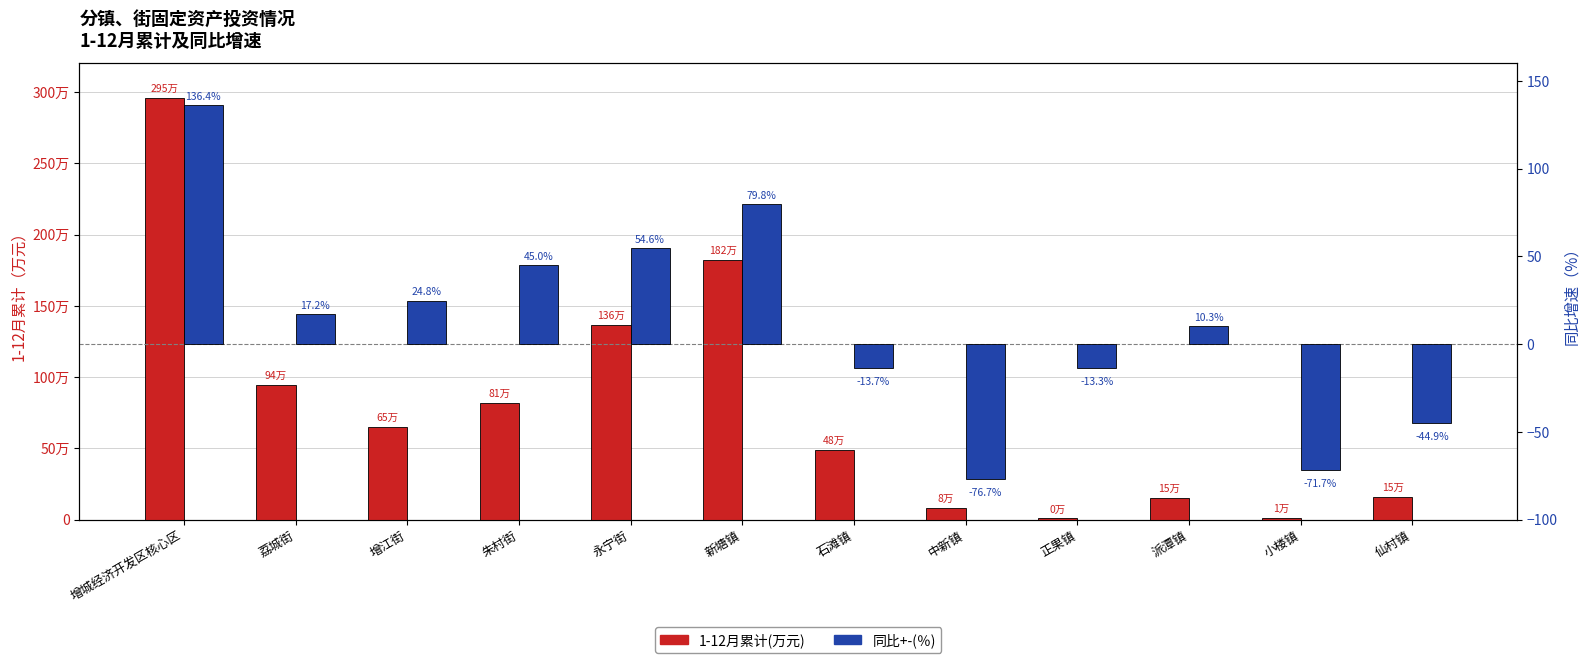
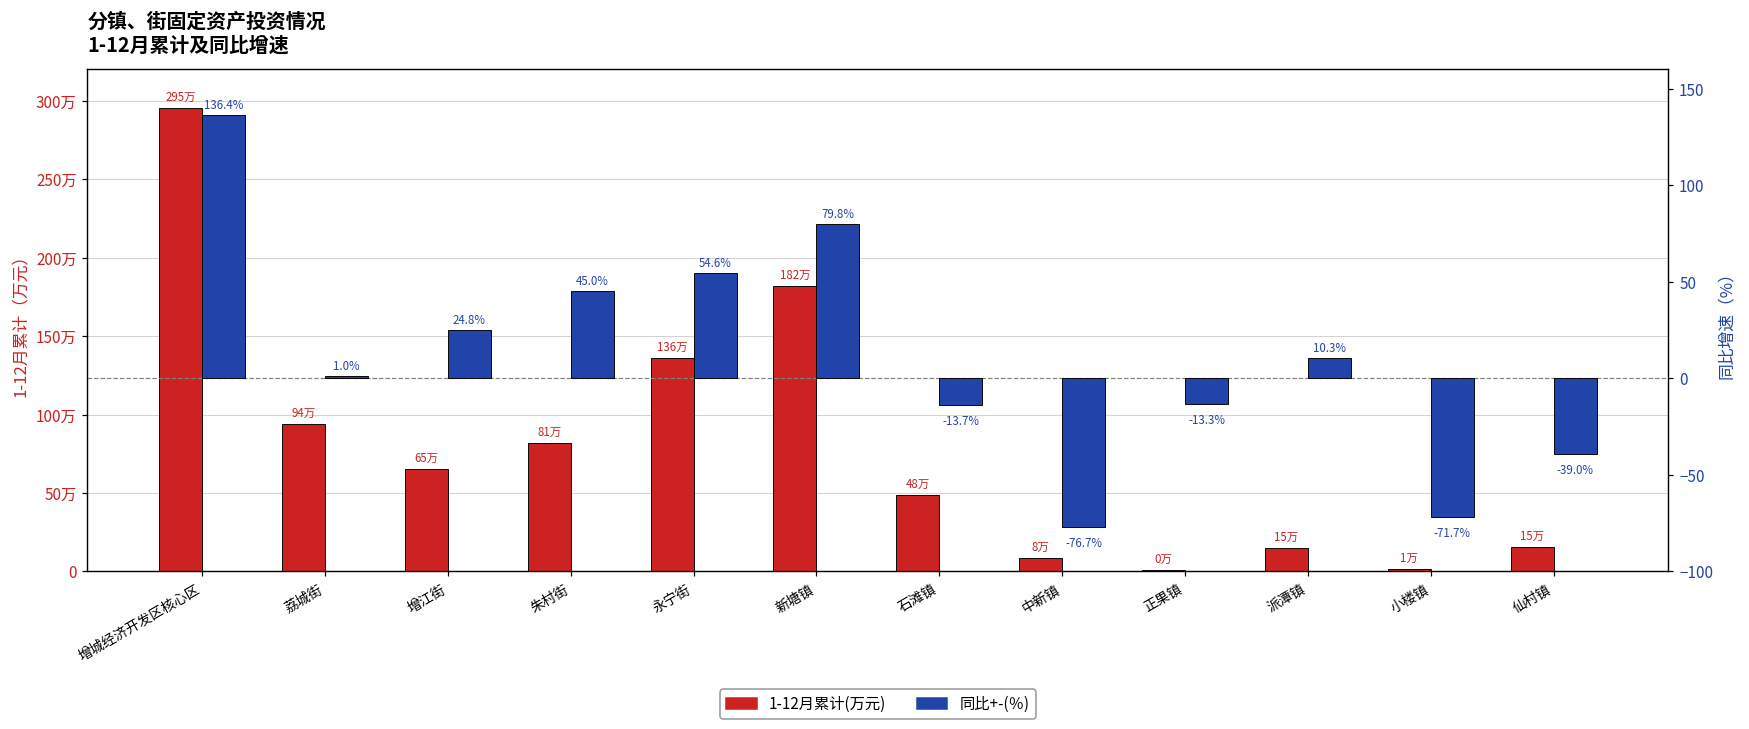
  {
    "同比+-(％)": {
      "增城经济开发区核心区": "136.4%",
-     "荔城街": "17.2%",
+     "荔城街": "1.0%",
      "增江街": "24.8%",
      "朱村街": "45.0%",
      "永宁街": "54.6%",
      "新塘镇": "79.8%",
      "石滩镇": "-13.7%",
      "中新镇": "-76.7%",
      "正果镇": "-13.3%",
      "派潭镇": "10.3%",
      "小楼镇": "-71.7%",
-     "仙村镇": "-44.9%"
+     "仙村镇": "-39.0%"
    }
  }
